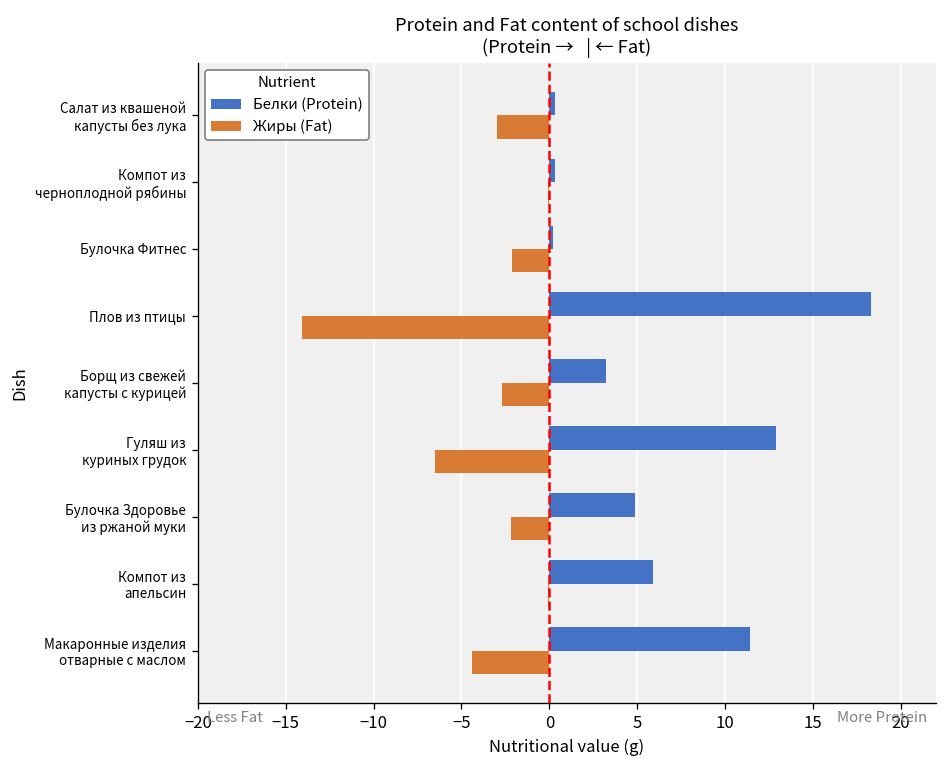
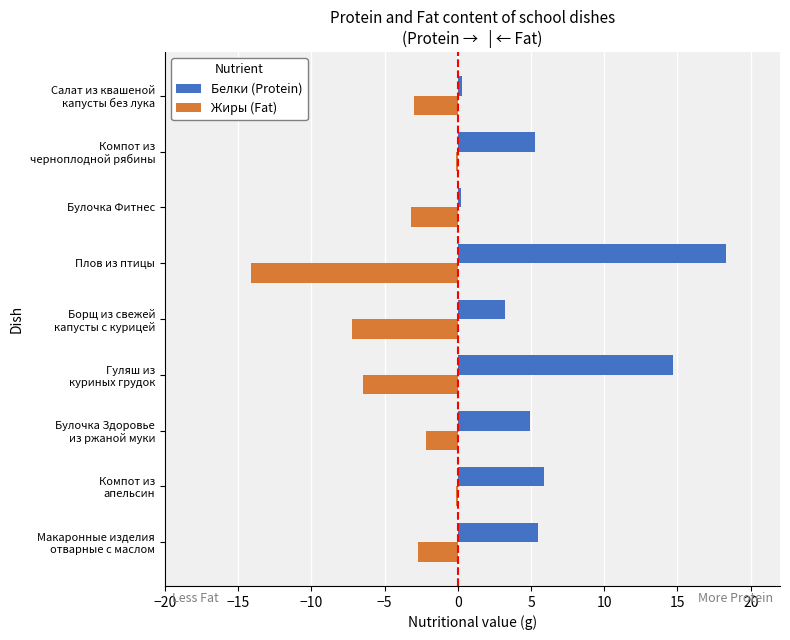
  {
    "Белки (Protein)": {
      "Салат из квашеной капусты без лука": 0.3,
-     "Компот из черноплодной рябины": 0.3,
+     "Компот из черноплодной рябины": 5.3,
      "Булочка Фитнес": 0.2,
      "Плов из птицы": 18.3,
      "Борщ из свежей капусты с курицей": 3.2,
-     "Гуляш из куриных грудок": 12.9,
+     "Гуляш из куриных грудок": 14.7,
      "Булочка Здоровье из ржаной муки": 4.9,
      "Компот из апельсин": 5.9,
-     "Макаронные изделия отварные с маслом": 11.4
+     "Макаронные изделия отварные с маслом": 5.5
    },
    "Жиры (Fat)": {
      "Салат из квашеной капусты без лука": -3.0,
-     "Булочка Фитнес": -2.1,
+     "Булочка Фитнес": -3.2,
      "Плов из птицы": -14.1,
-     "Борщ из свежей капусты с курицей": -2.7,
+     "Борщ из свежей капусты с курицей": -7.2,
      "Гуляш из куриных грудок": -6.5,
      "Булочка Здоровье из ржаной муки": -2.2,
-     "Макаронные изделия отварные с маслом": -4.4
+     "Макаронные изделия отварные с маслом": -2.7
    }
  }
